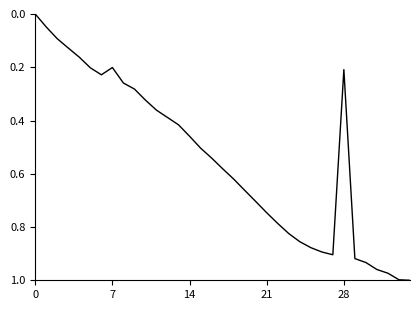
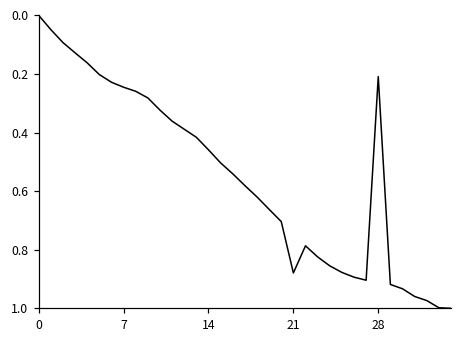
  {
    "0": 0.00,
-   "7": 0.20,
+   "7": 0.25,
    "14": 0.46,
-   "21": 0.75,
+   "21": 0.88,
    "28": 0.21
  }
